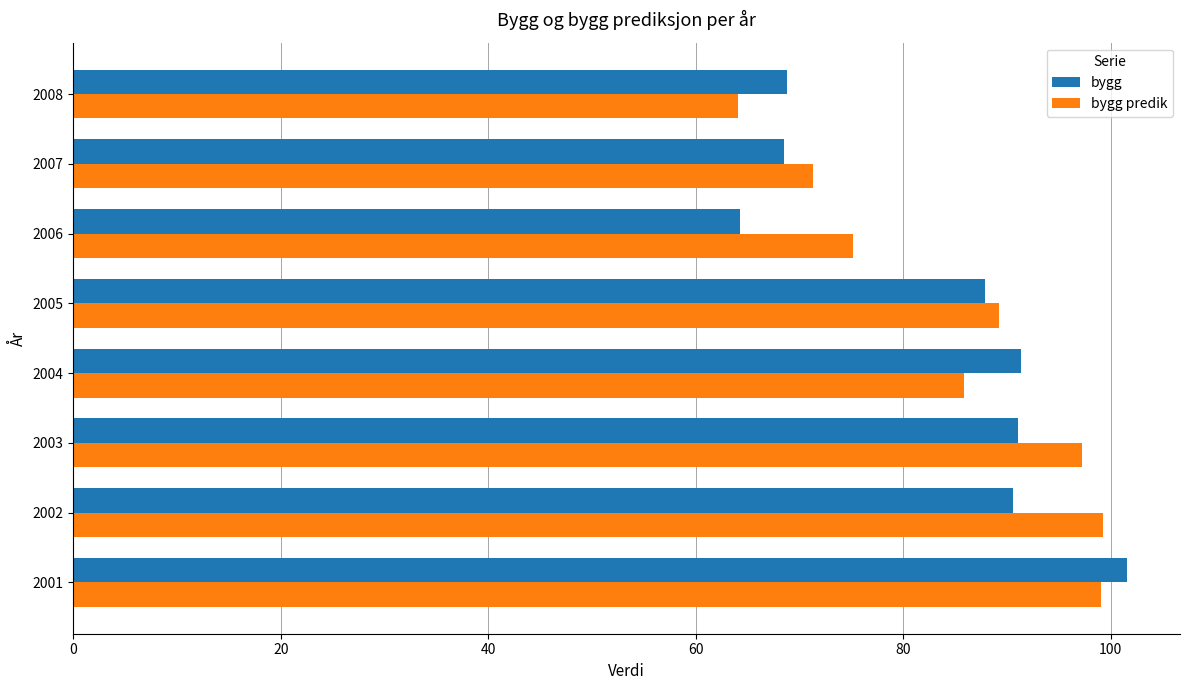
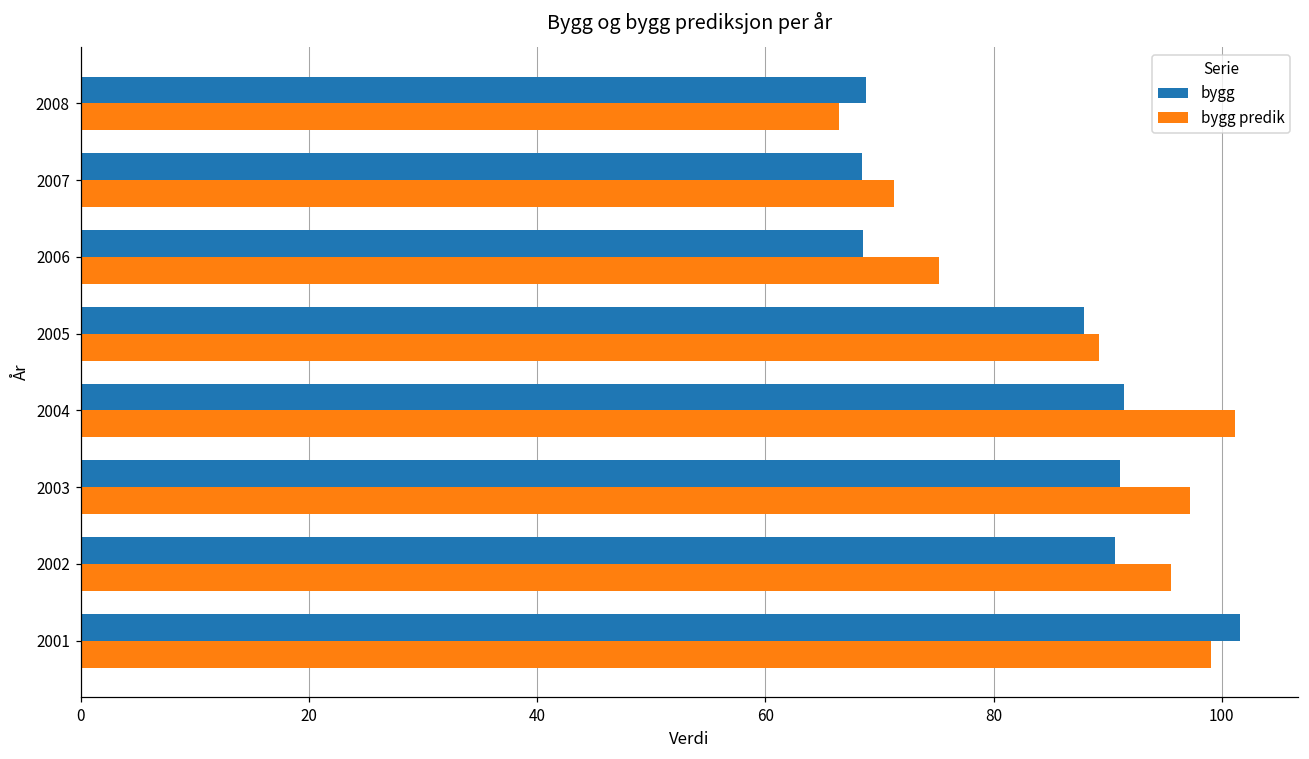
  {
    "bygg": {
      "2008": 68.8,
      "2007": 68.5,
-     "2006": 64.3,
+     "2006": 68.6,
      "2005": 87.9,
      "2004": 91.4,
      "2003": 91.1,
      "2002": 90.6,
      "2001": 101.6
    },
    "bygg predik": {
-     "2008": 64.1,
+     "2008": 66.4,
      "2007": 71.3,
      "2006": 75.2,
      "2005": 89.2,
-     "2004": 85.8,
+     "2004": 101.2,
      "2003": 97.3,
-     "2002": 99.2,
+     "2002": 95.5,
      "2001": 99.0
    }
  }
